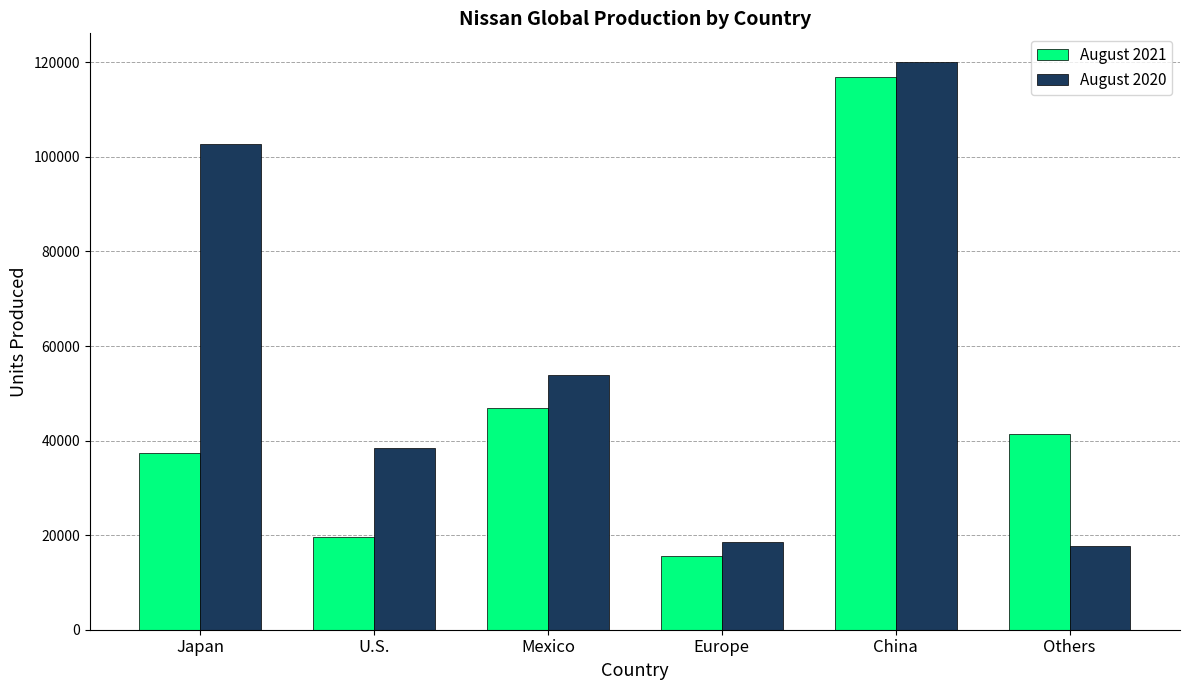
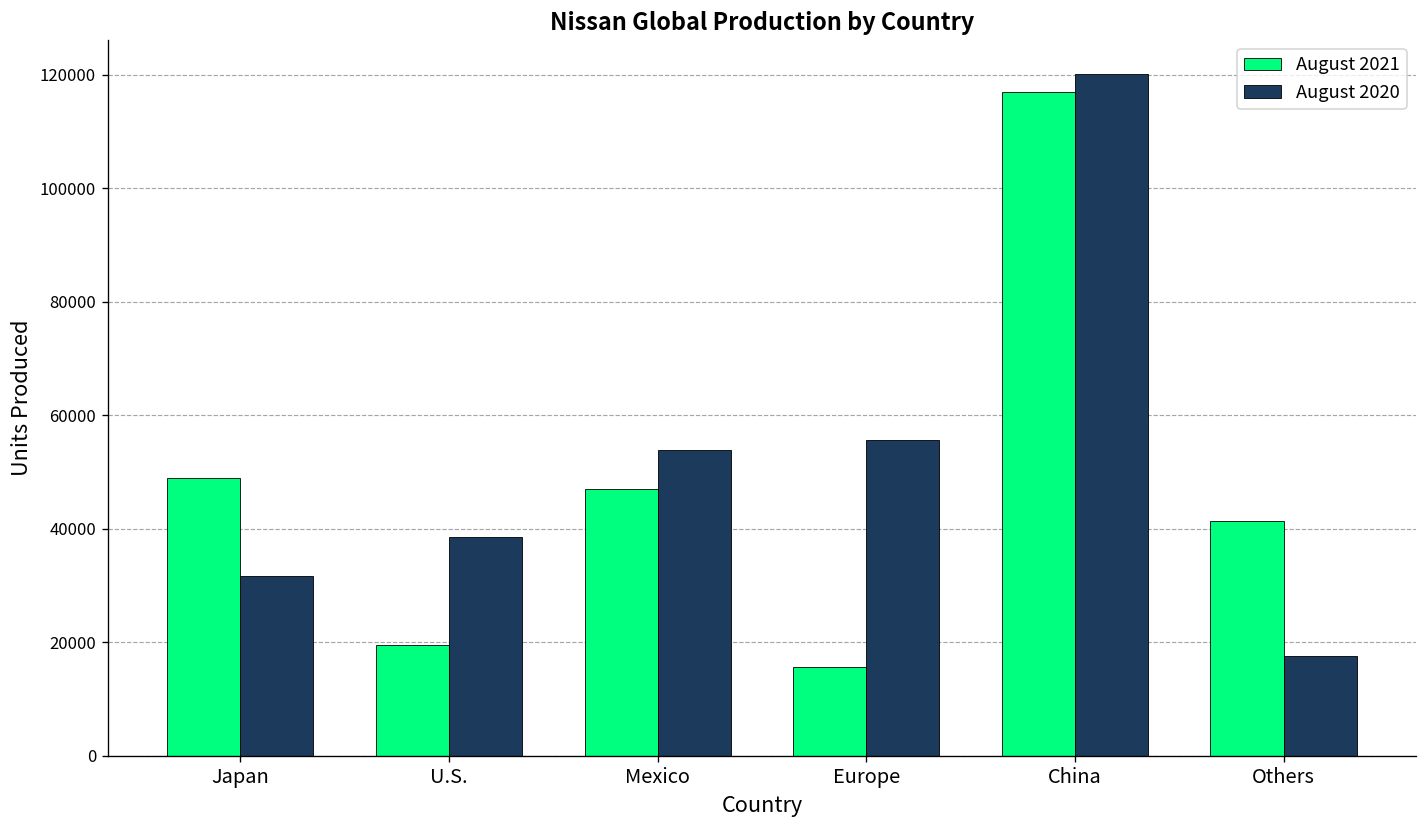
  {
    "August 2021": {
-     "Japan": 37000,
+     "Japan": 49000,
      "U.S.": 20000,
      "Mexico": 47000,
      "Europe": 16000,
      "China": 117000,
      "Others": 41000
    },
    "August 2020": {
-     "Japan": 103000,
+     "Japan": 32000,
      "U.S.": 39000,
      "Mexico": 54000,
-     "Europe": 19000,
+     "Europe": 56000,
      "China": 120000,
      "Others": 18000
    }
  }
